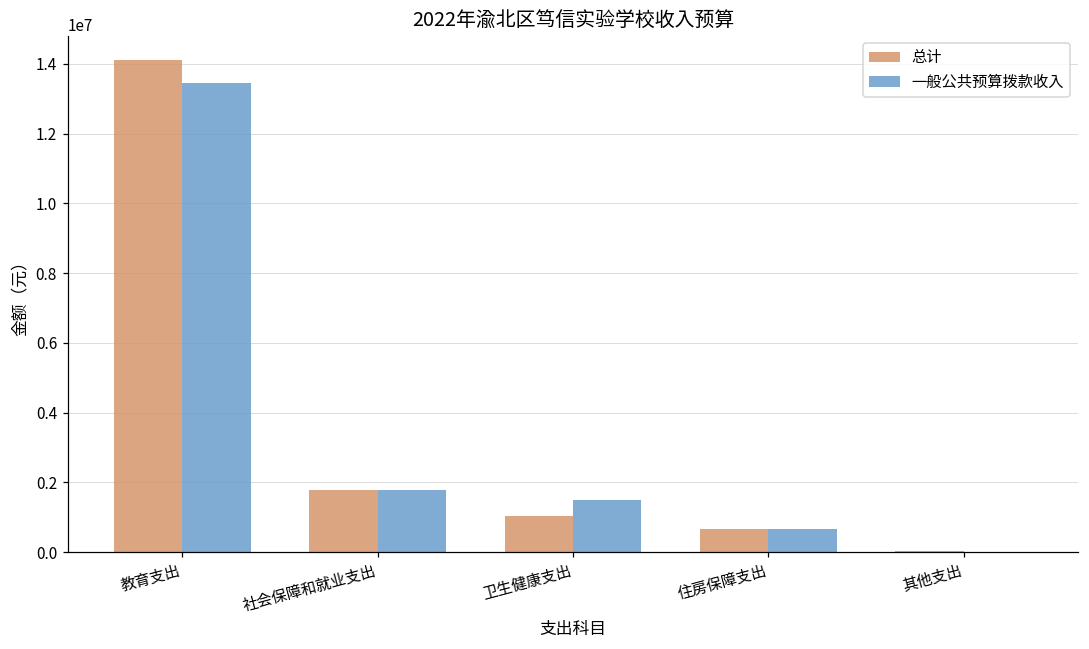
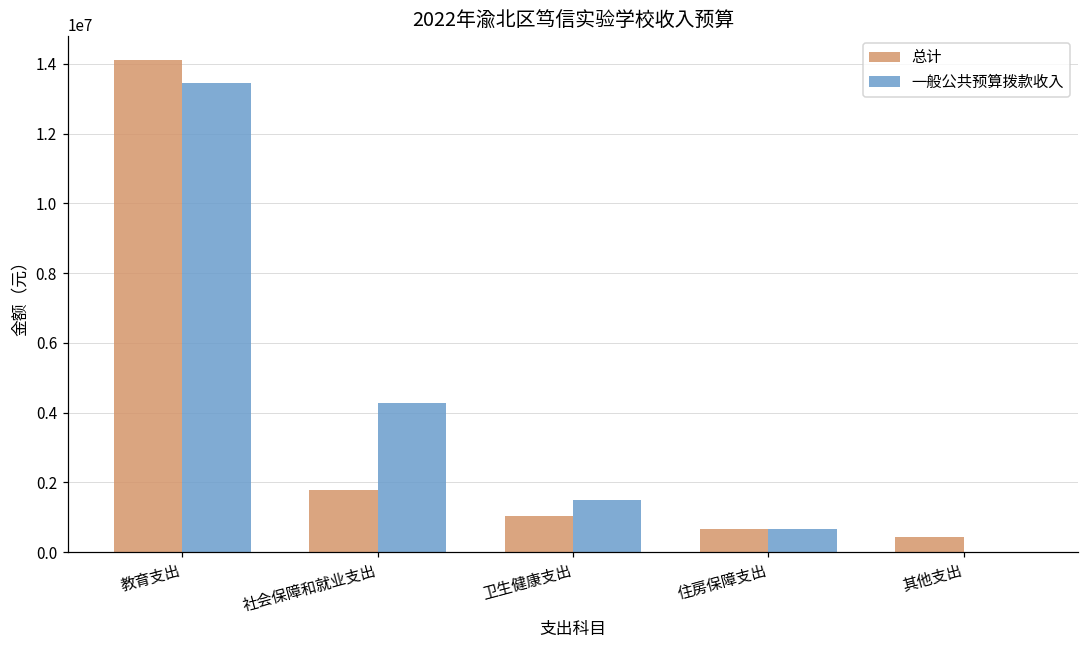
  {
    "总计": {
      "教育支出": 14100000,
      "社会保障和就业支出": 1800000,
      "卫生健康支出": 1000000,
      "住房保障支出": 700000,
-     "其他支出": 0
+     "其他支出": 400000
    },
    "一般公共预算拨款收入": {
      "教育支出": 13500000,
-     "社会保障和就业支出": 1800000,
+     "社会保障和就业支出": 4300000,
      "卫生健康支出": 1500000,
      "住房保障支出": 700000,
      "其他支出": 0
    }
  }
